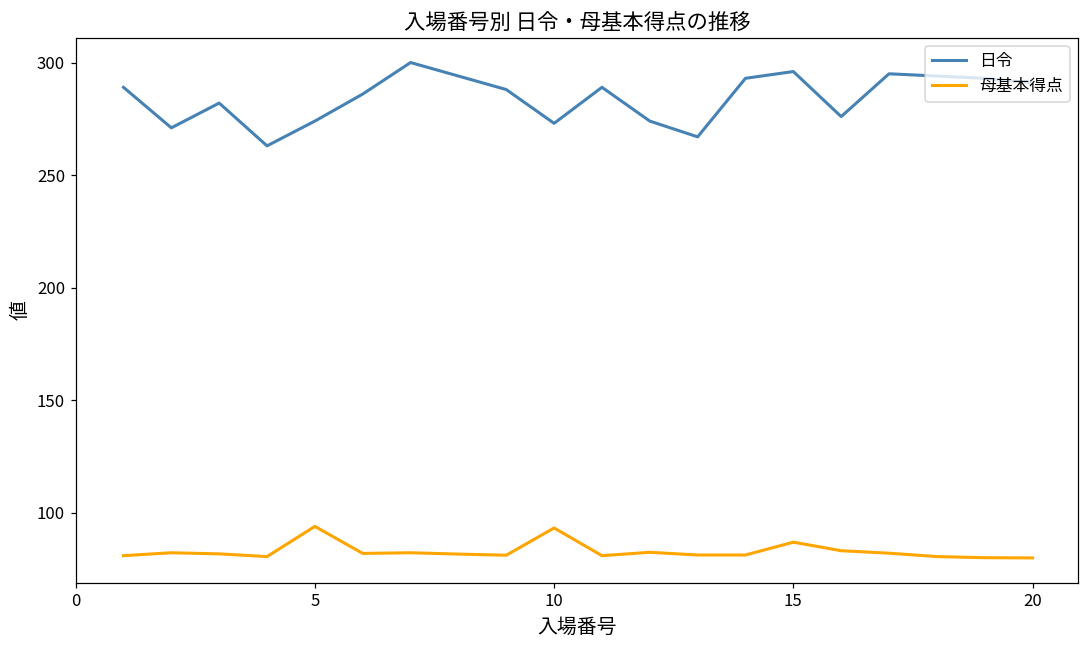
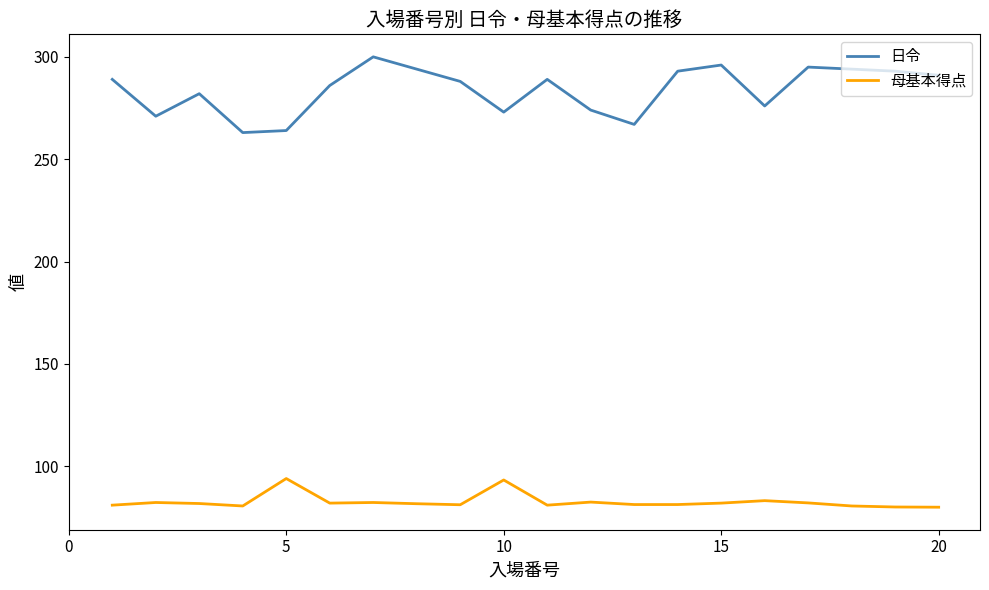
  {
    "日令": {
-     "5": 274,
+     "5": 264,
      "10": 273,
      "15": 296
    },
    "母基本得点": {
      "5": 94,
      "10": 93,
-     "15": 87,
+     "15": 82,
      "20": 80
    }
  }
